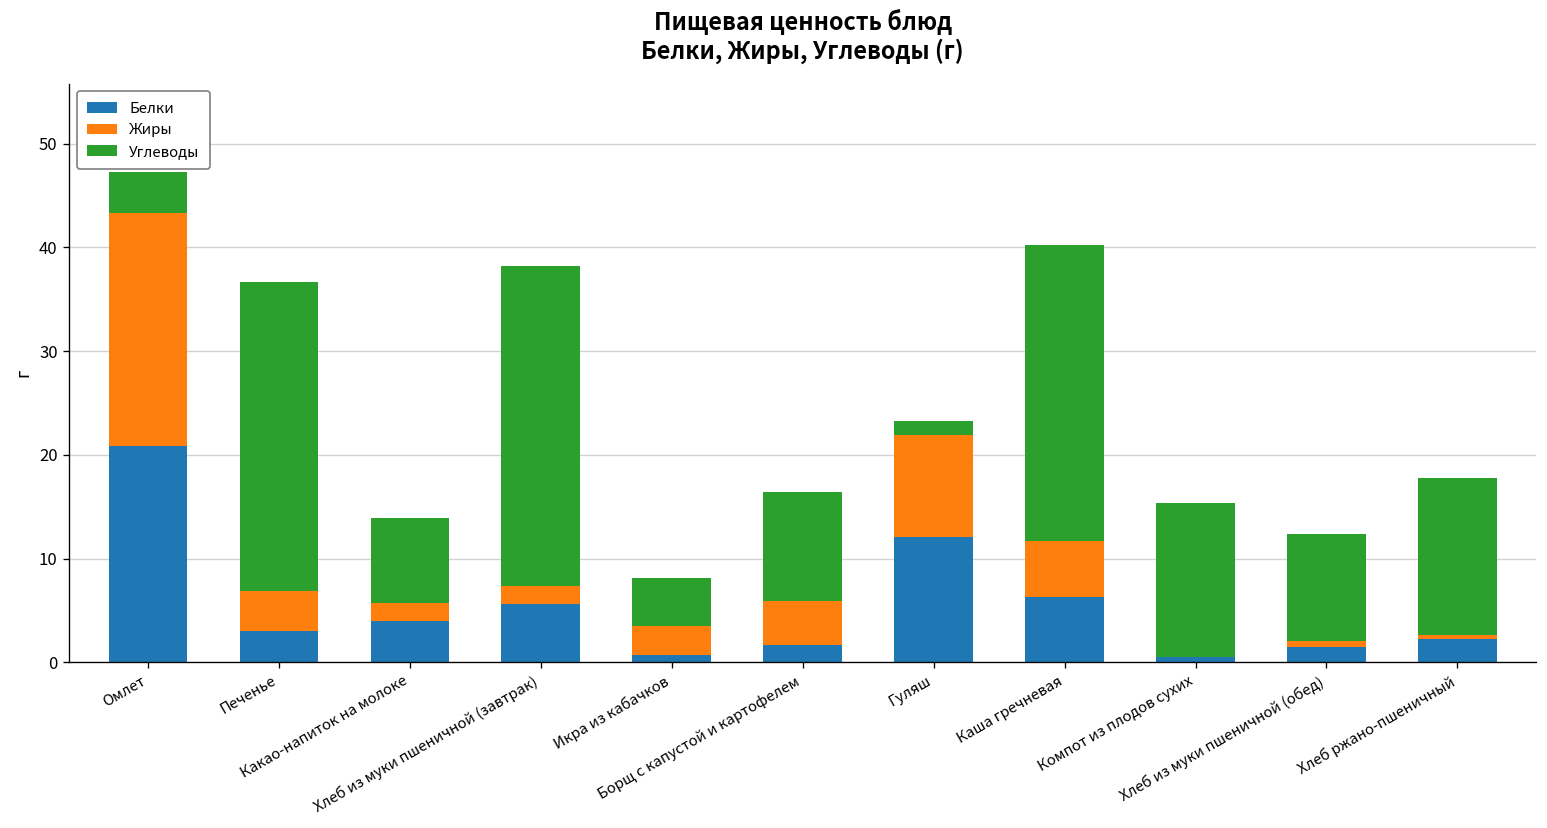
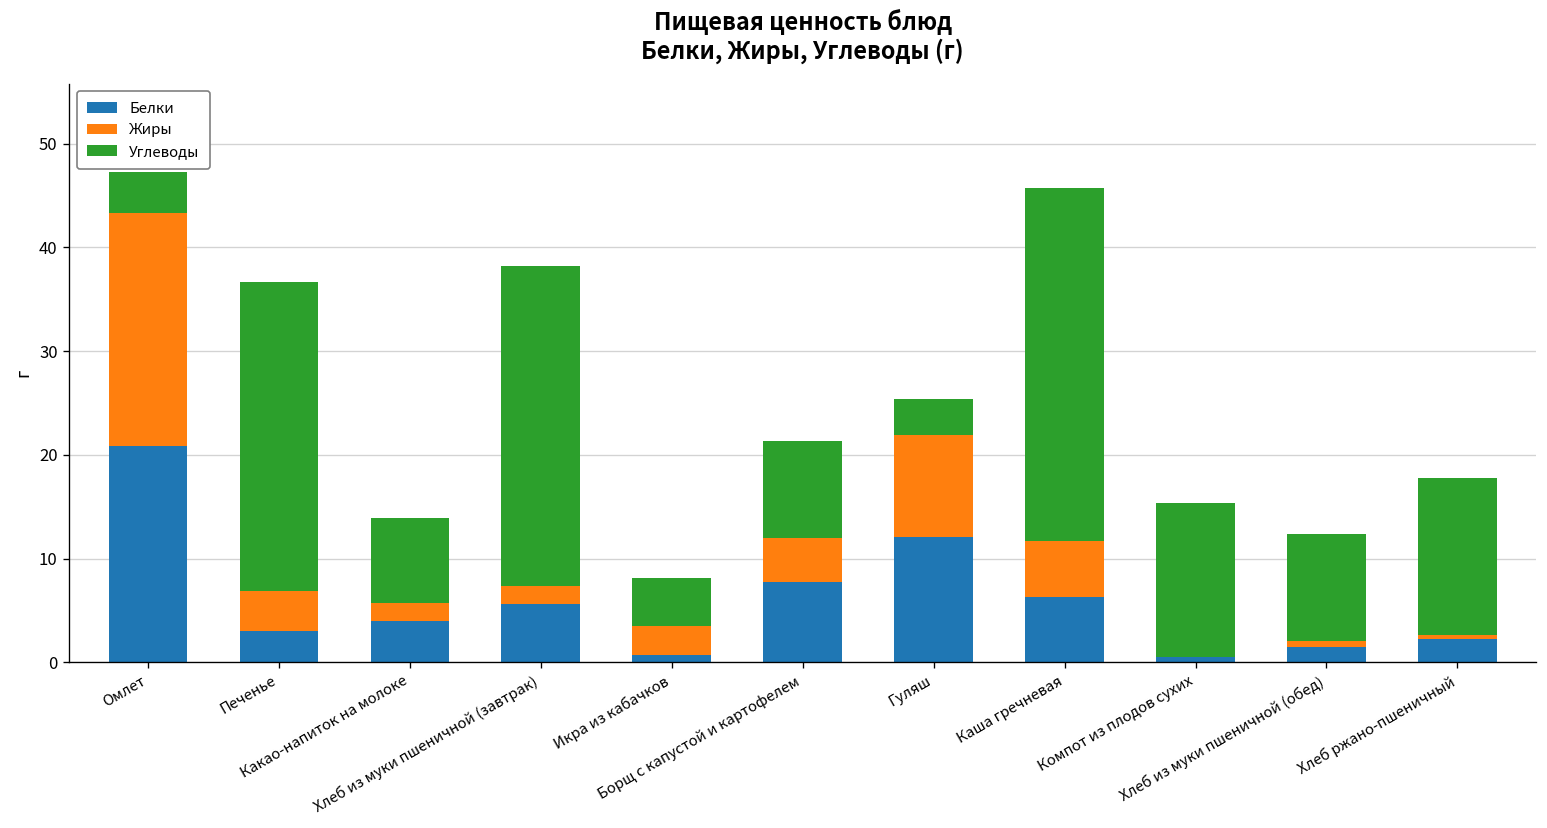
  {
    "Белки": {
      "Омлет": 21,
      "Печенье": 3,
      "Какао-напиток на молоке": 4,
      "Хлеб из муки пшеничной (завтрак)": 6,
      "Икра из кабачков": 1,
-     "Борщ с капустой и картофелем": 2,
+     "Борщ с капустой и картофелем": 8,
      "Гуляш": 12,
      "Каша гречневая": 6,
      "Компот из плодов сухих": 0,
      "Хлеб из муки пшеничной (обед)": 2,
      "Хлеб ржано-пшеничный": 2
    },
    "Жиры": {
      "Омлет": 22,
      "Печенье": 4,
      "Какао-напиток на молоке": 2,
      "Хлеб из муки пшеничной (завтрак)": 2,
      "Икра из кабачков": 3,
      "Борщ с капустой и картофелем": 4,
      "Гуляш": 10,
      "Каша гречневая": 5,
      "Хлеб из муки пшеничной (обед)": 1,
      "Хлеб ржано-пшеничный": 0
    },
    "Углеводы": {
      "Печенье": 30,
      "Какао-напиток на молоке": 8,
      "Хлеб из муки пшеничной (завтрак)": 31,
      "Икра из кабачков": 5,
-     "Борщ с капустой и картофелем": 11,
-     "Гуляш": 1,
-     "Каша гречневая": 29,
+     "Борщ с капустой и картофелем": 9,
+     "Гуляш": 3,
+     "Каша гречневая": 34,
      "Компот из плодов сухих": 15,
      "Хлеб из муки пшеничной (обед)": 10,
      "Хлеб ржано-пшеничный": 15
    }
  }
